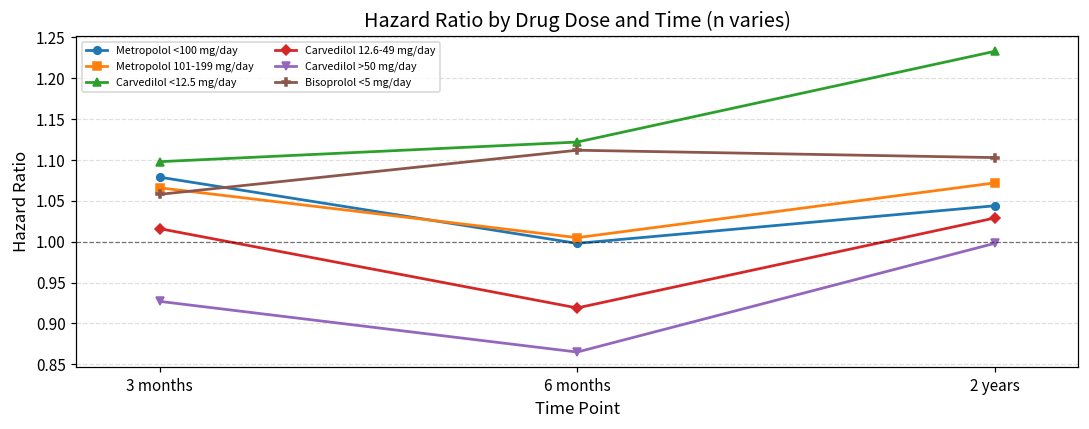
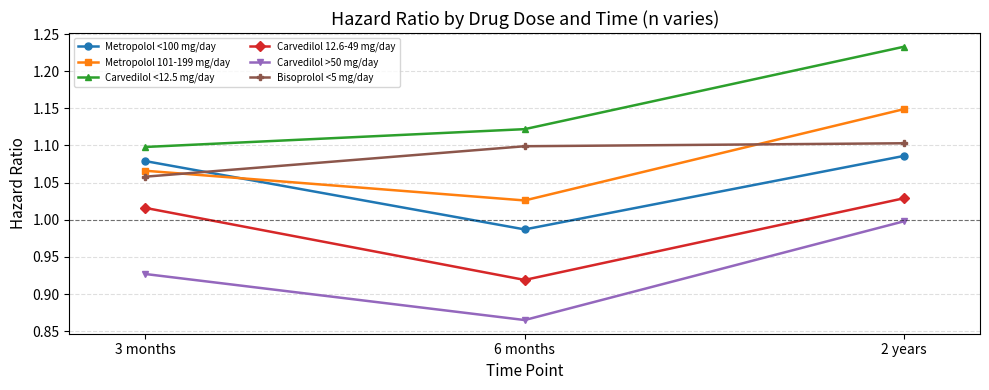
  {
    "Metropolol <100 mg/day": {
      "3 months": 1.08,
-     "6 months": 1.00,
-     "2 years": 1.04
+     "6 months": 0.99,
+     "2 years": 1.09
    },
    "Metropolol 101-199 mg/day": {
      "3 months": 1.07,
-     "6 months": 1.01,
-     "2 years": 1.07
+     "6 months": 1.03,
+     "2 years": 1.15
    },
    "Carvedilol <12.5 mg/day": {
      "3 months": 1.10,
      "6 months": 1.12,
      "2 years": 1.23
    },
    "Carvedilol 12.6-49 mg/day": {
      "3 months": 1.02,
      "6 months": 0.92,
      "2 years": 1.03
    },
    "Carvedilol >50 mg/day": {
      "3 months": 0.93,
      "6 months": 0.87,
      "2 years": 1.00
    },
    "Bisoprolol <5 mg/day": {
      "3 months": 1.06,
-     "6 months": 1.11,
+     "6 months": 1.10,
      "2 years": 1.10
    }
  }
